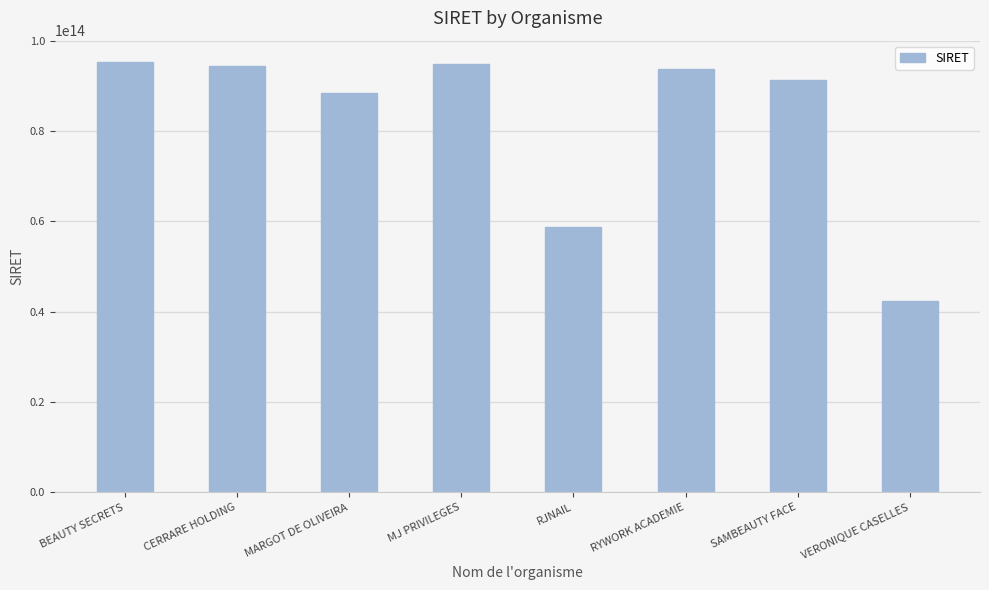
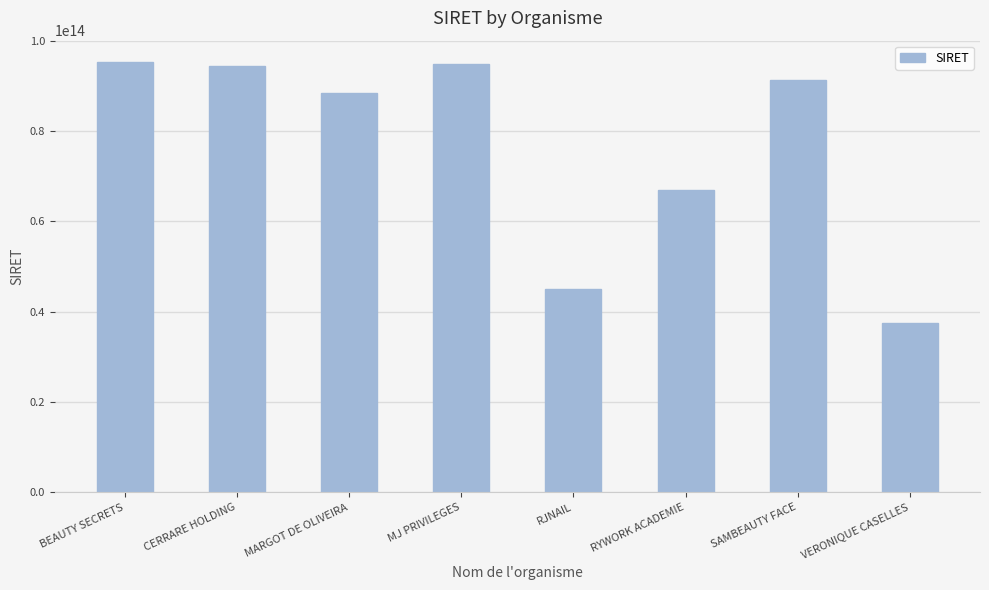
  {
    "BEAUTY SECRETS": 95000000000000,
    "CERRARE HOLDING": 94000000000000,
    "MARGOT DE OLIVEIRA": 88000000000000,
    "MJ PRIVILEGES": 95000000000000,
-   "RJNAIL": 59000000000000,
-   "RYWORK ACADEMIE": 94000000000000,
+   "RJNAIL": 45000000000000,
+   "RYWORK ACADEMIE": 67000000000000,
    "SAMBEAUTY FACE": 91000000000000,
-   "VERONIQUE CASELLES": 42000000000000
+   "VERONIQUE CASELLES": 38000000000000
  }
